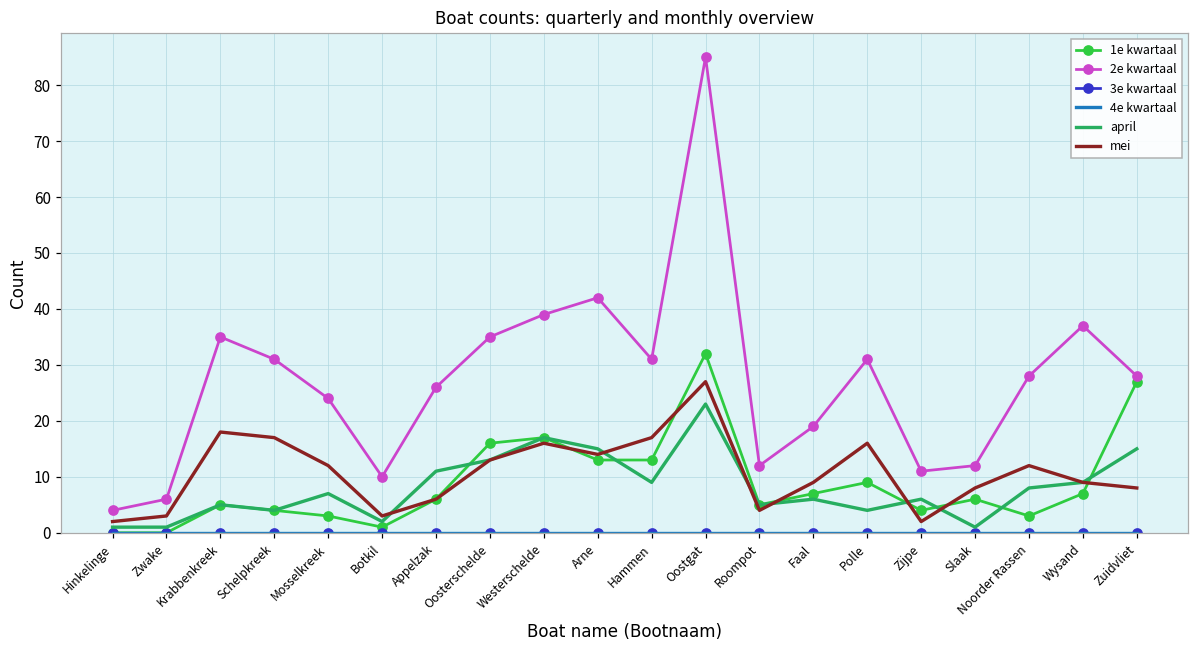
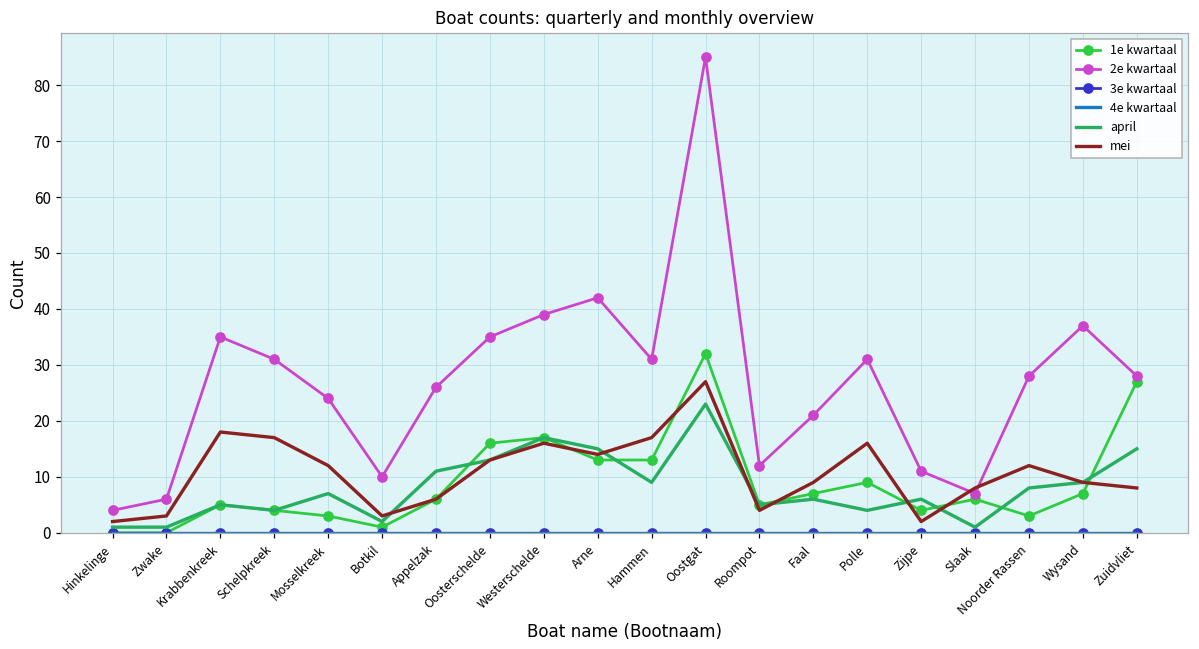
  {
    "2e kwartaal": {
      "Hinkelinge": 4,
      "Zwake": 6,
      "Krabbenkreek": 35,
      "Schelpkreek": 31,
      "Mosselkreek": 24,
      "Botkil": 10,
      "Appelzak": 26,
      "Oosterschelde": 35,
      "Westerschelde": 39,
      "Arne": 42,
      "Hammen": 31,
      "Oostgat": 85,
      "Roompot": 12,
-     "Faal": 19,
+     "Faal": 21,
      "Polle": 31,
      "Zijpe": 11,
-     "Slaak": 12,
+     "Slaak": 7,
      "Noorder Rassen": 28,
      "Wysand": 37,
      "Zuidvliet": 28
    },
    "4e kwartaal": {
      "Krabbenkreek": 0,
      "Schelpkreek": 0,
      "Mosselkreek": 0,
      "Botkil": 0,
      "Appelzak": 0,
      "Oosterschelde": 0,
      "Westerschelde": 0,
      "Arne": 0,
      "Hammen": 0,
      "Oostgat": 0,
      "Roompot": 0,
      "Faal": 0,
      "Polle": 0,
      "Zijpe": 0,
      "Slaak": 0,
      "Noorder Rassen": 0,
      "Wysand": 0,
      "Zuidvliet": 0
    },
    "mei": {
      "Hinkelinge": 2,
      "Zwake": 3,
      "Krabbenkreek": 18,
      "Schelpkreek": 17,
      "Mosselkreek": 12,
      "Botkil": 3,
      "Westerschelde": 16,
      "Arne": 14,
      "Hammen": 17,
      "Oostgat": 27,
      "Roompot": 4,
      "Faal": 9,
      "Polle": 16,
      "Zijpe": 2,
      "Slaak": 8,
      "Noorder Rassen": 12,
      "Zuidvliet": 8
    }
  }
